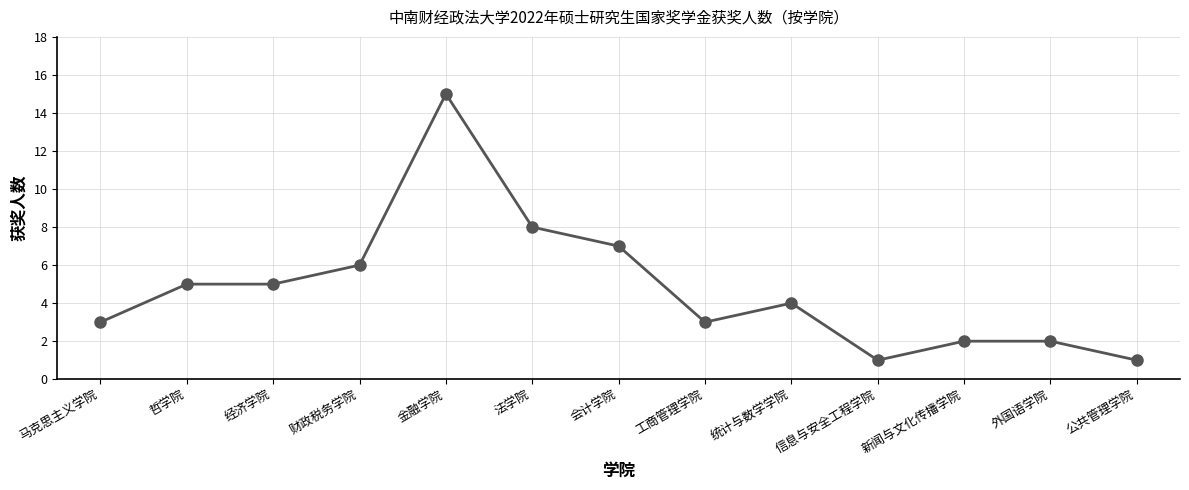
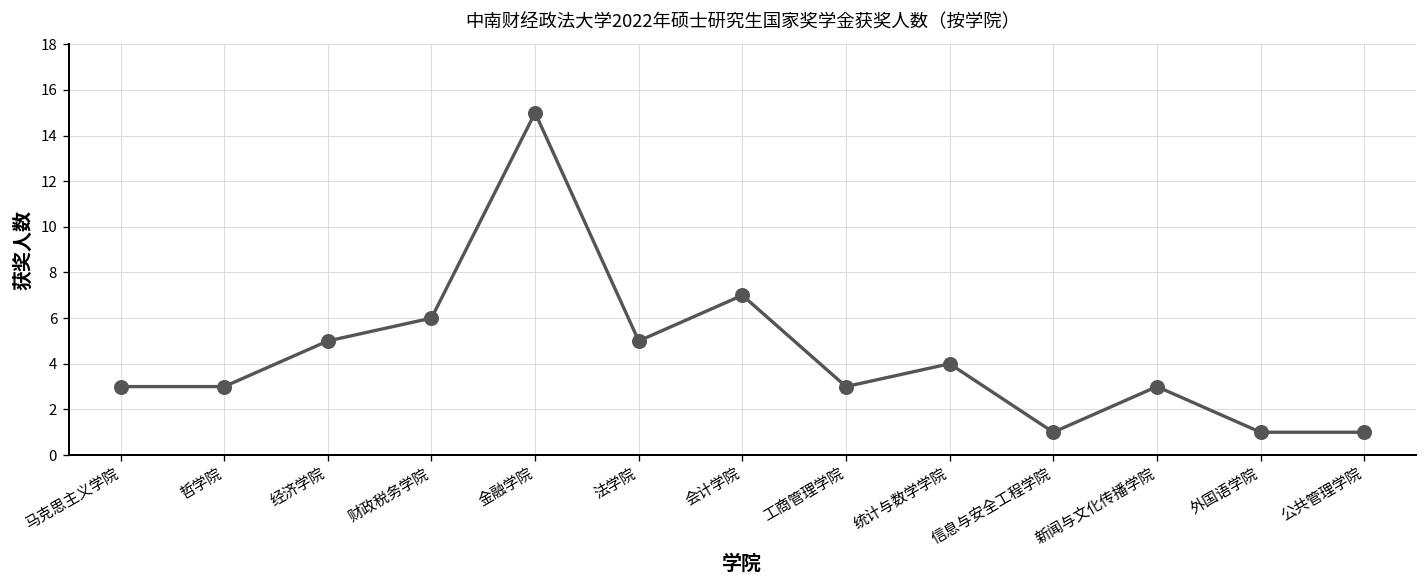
  {
    "马克思主义学院": 3,
-   "哲学院": 5,
+   "哲学院": 3,
    "经济学院": 5,
    "财政税务学院": 6,
    "金融学院": 15,
-   "法学院": 8,
+   "法学院": 5,
    "会计学院": 7,
    "工商管理学院": 3,
    "统计与数学学院": 4,
    "信息与安全工程学院": 1,
-   "新闻与文化传播学院": 2,
-   "外国语学院": 2,
+   "新闻与文化传播学院": 3,
+   "外国语学院": 1,
    "公共管理学院": 1
  }
